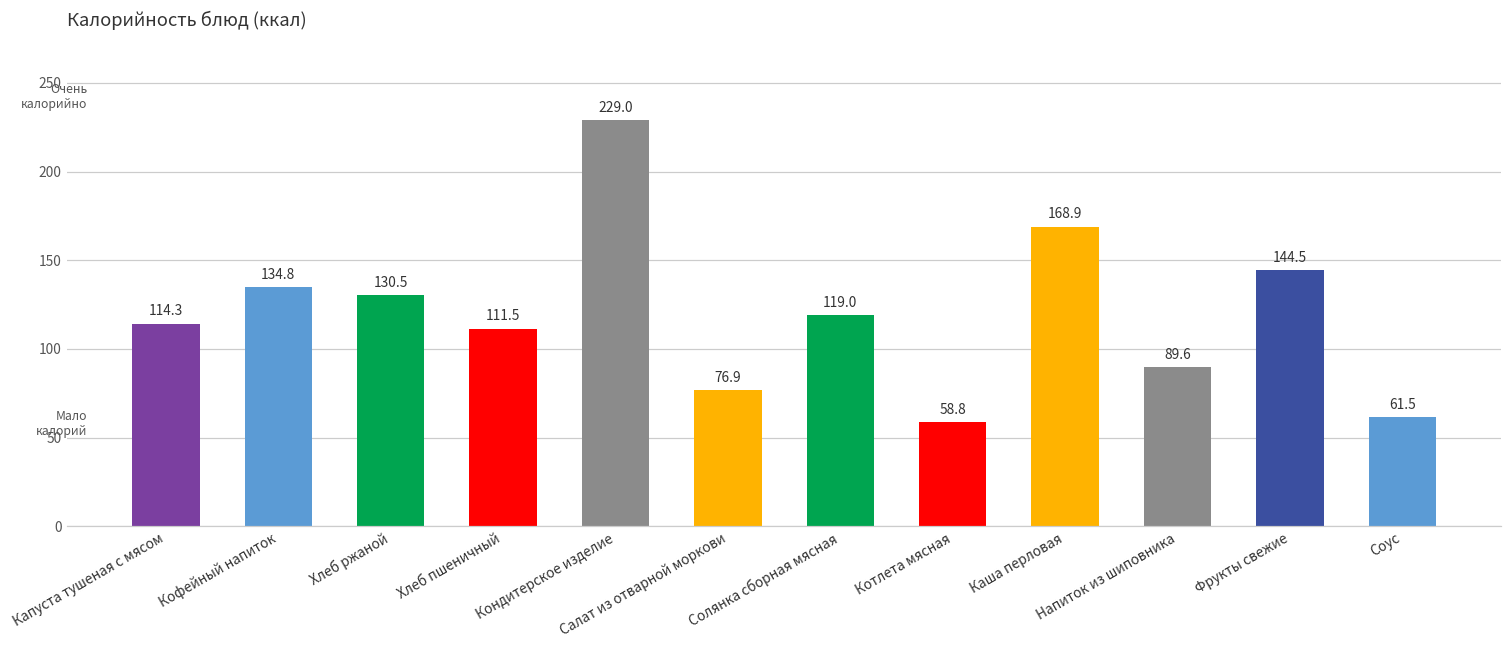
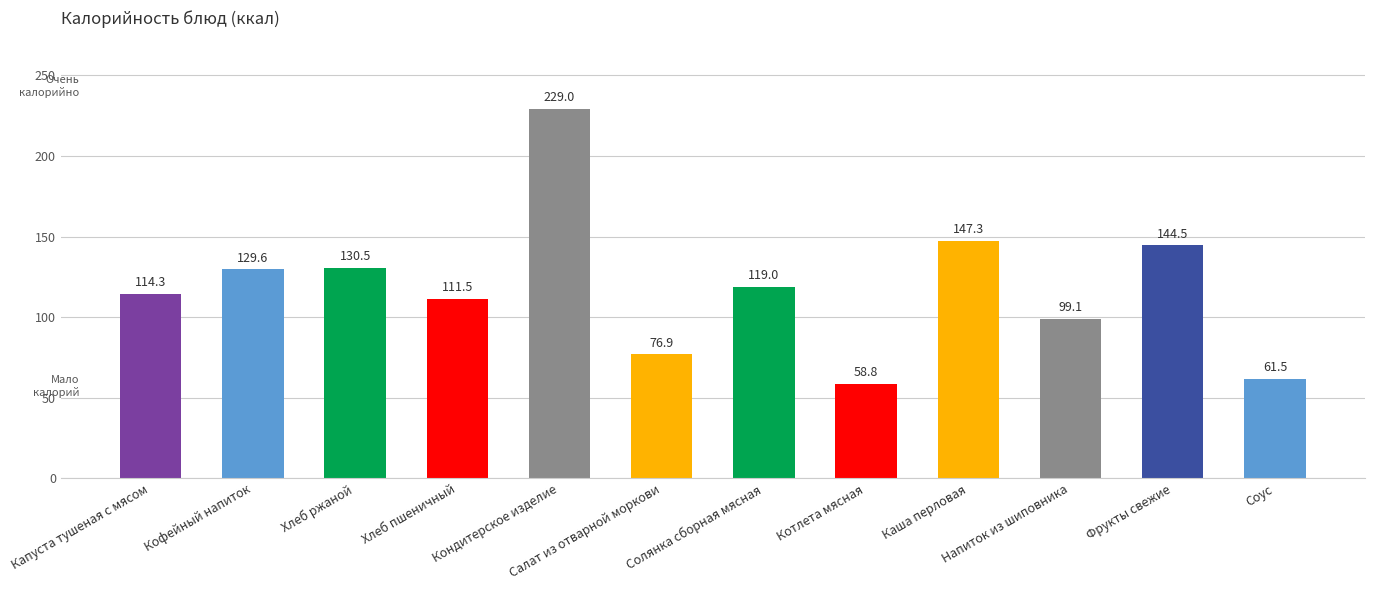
  {
    "Капуста тушеная с мясом": 114.3,
-   "Кофейный напиток": 134.8,
+   "Кофейный напиток": 129.6,
    "Хлеб ржаной": 130.5,
    "Хлеб пшеничный": 111.5,
    "Кондитерское изделие": 229.0,
    "Салат из отварной моркови": 76.9,
    "Солянка сборная мясная": 119.0,
    "Котлета мясная": 58.8,
-   "Каша перловая": 168.9,
-   "Напиток из шиповника": 89.6,
+   "Каша перловая": 147.3,
+   "Напиток из шиповника": 99.1,
    "Фрукты свежие": 144.5,
    "Соус": 61.5
  }
